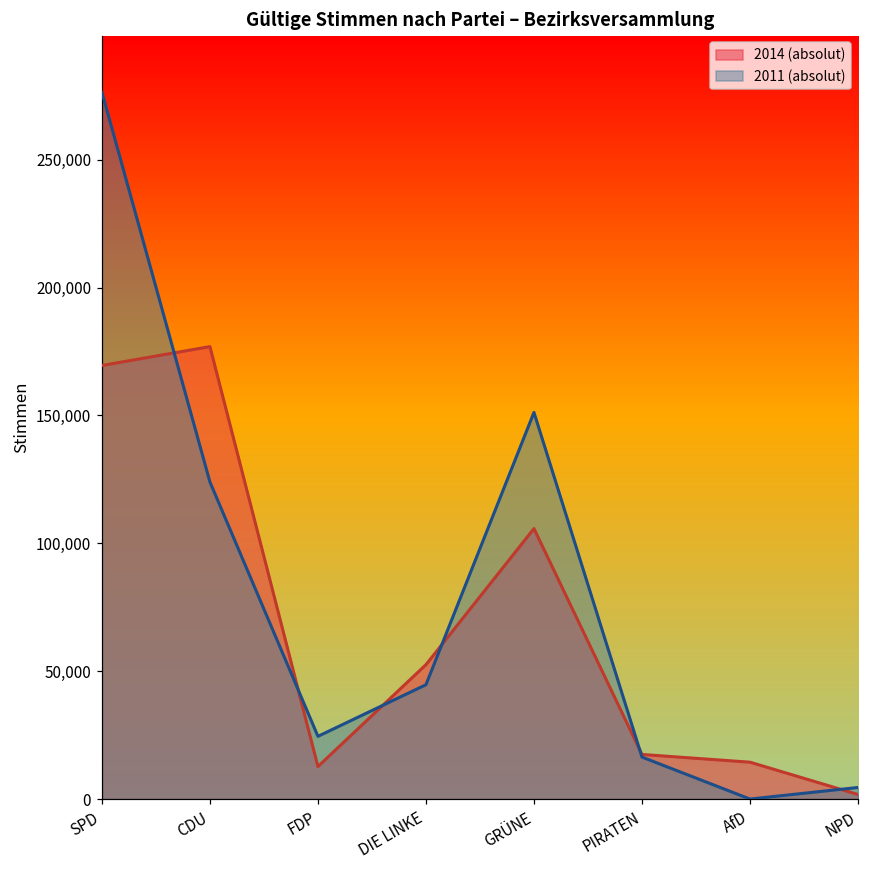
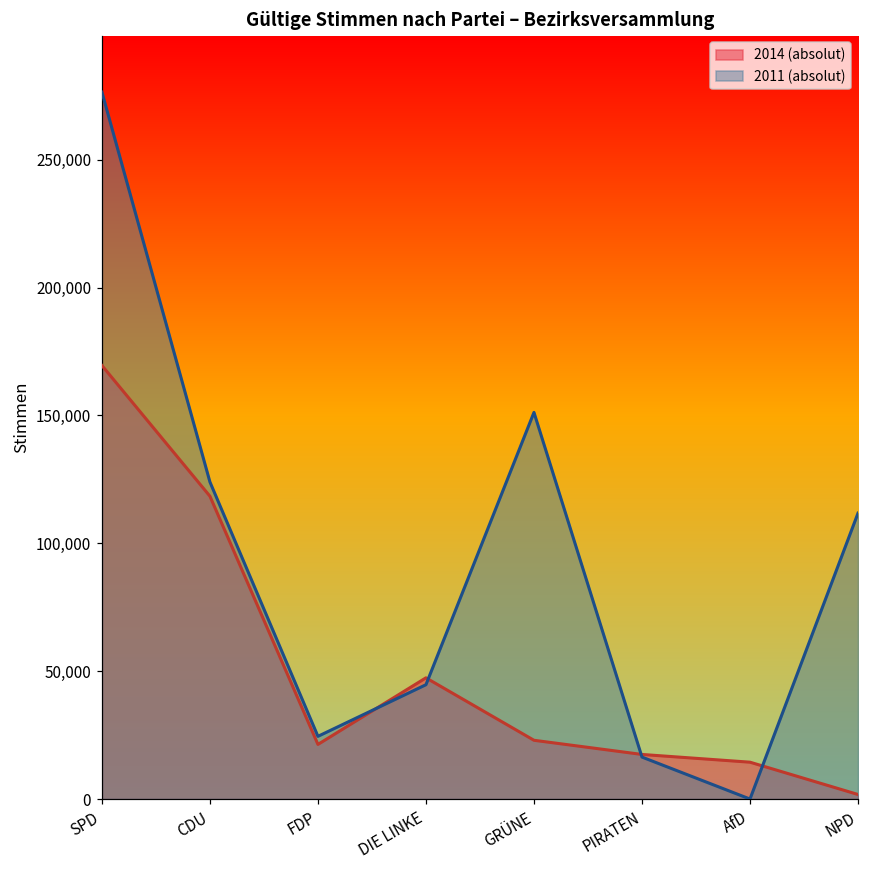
  {
    "2014 (absolut)": {
      "SPD": "170,000",
-     "CDU": "177,000",
-     "FDP": "13,000",
-     "DIE LINKE": "53,000",
-     "GRÜNE": "106,000",
+     "CDU": "118,000",
+     "FDP": "21,000",
+     "DIE LINKE": "47,000",
+     "GRÜNE": "23,000",
      "AfD": "14,000",
      "NPD": "2,000"
    },
    "2011 (absolut)": {
      "SPD": "276,000",
      "CDU": "124,000",
      "FDP": "25,000",
      "DIE LINKE": "45,000",
      "GRÜNE": "151,000",
      "AfD": "0",
-     "NPD": "5,000"
+     "NPD": "112,000"
    }
  }
